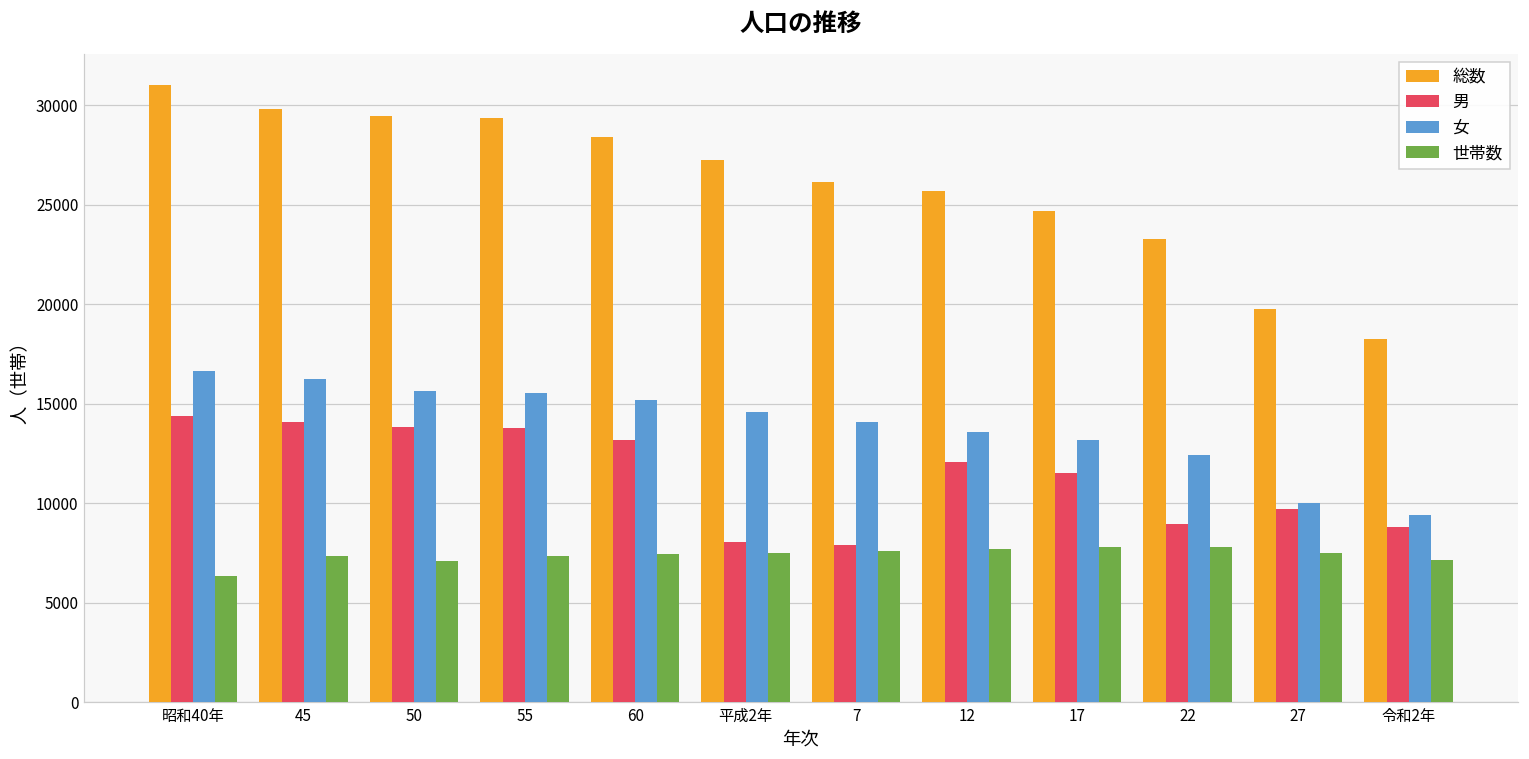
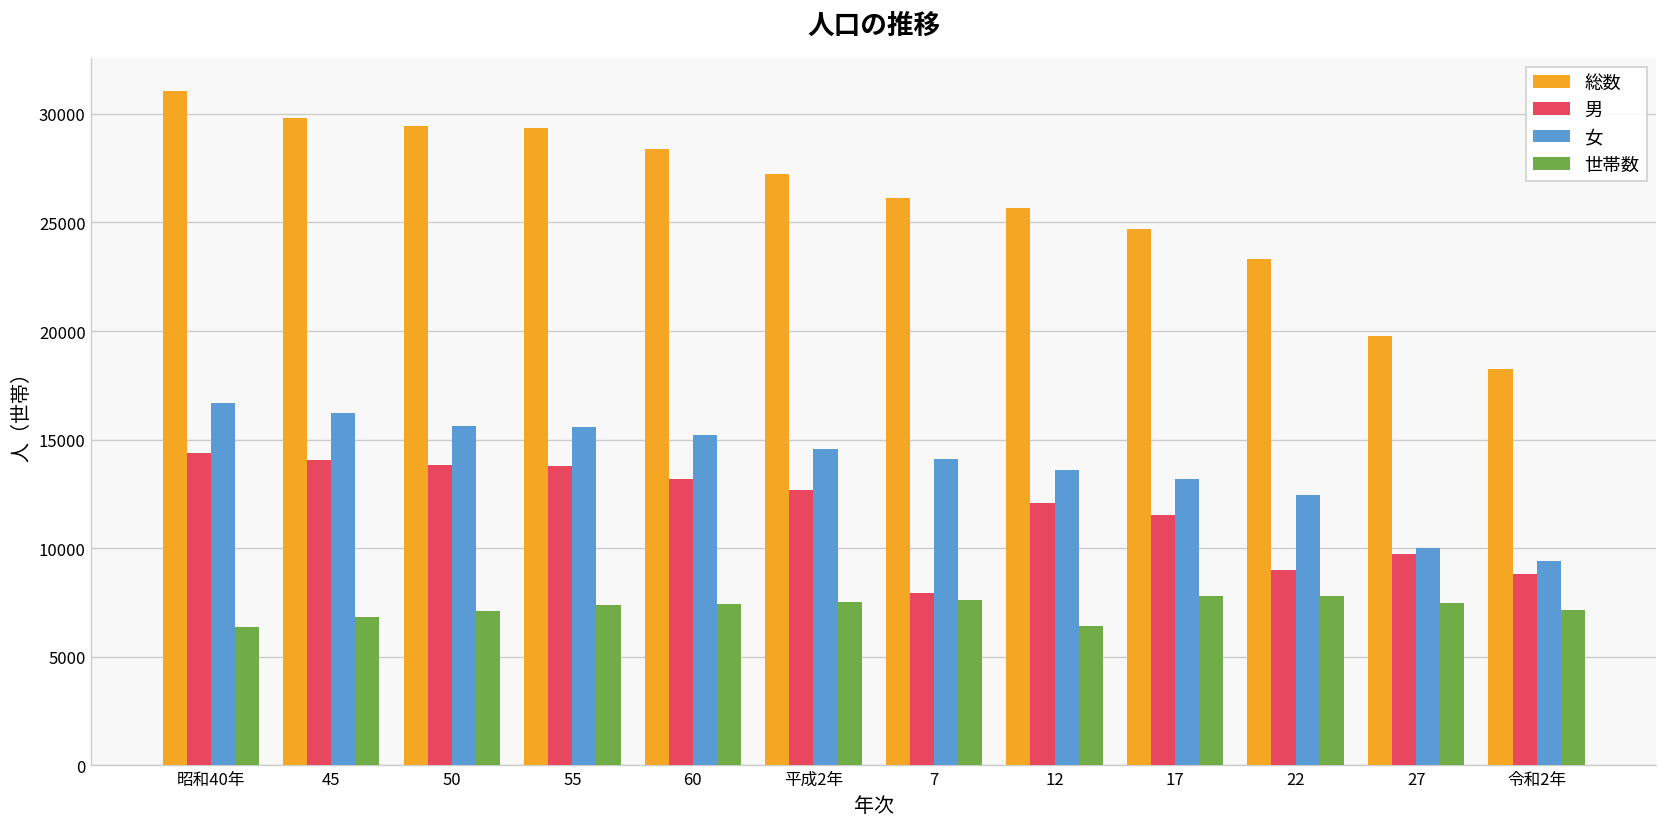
  {
    "総数": {
      "昭和40年": 31000,
      "45": 29800,
      "50": 29400,
      "55": 29400,
      "60": 28400,
      "平成2年": 27200,
      "7": 26100,
      "12": 25700,
      "17": 24700,
      "22": 23300,
      "27": 19800,
      "令和2年": 18300
    },
    "男": {
      "昭和40年": 14400,
      "45": 14100,
      "50": 13800,
      "55": 13800,
      "60": 13200,
-     "平成2年": 8000,
+     "平成2年": 12700,
      "7": 7900,
      "12": 12100,
      "17": 11500,
      "22": 9000,
      "27": 9700,
      "令和2年": 8800
    },
    "女": {
      "昭和40年": 16700,
      "45": 16200,
      "50": 15600,
      "55": 15600,
      "60": 15200,
      "平成2年": 14600,
      "7": 14100,
      "12": 13600,
      "17": 13200,
      "22": 12500,
      "27": 10000,
      "令和2年": 9400
    },
    "世帯数": {
      "昭和40年": 6400,
-     "45": 7400,
+     "45": 6800,
      "50": 7100,
      "55": 7400,
      "60": 7400,
      "平成2年": 7500,
      "7": 7600,
-     "12": 7700,
+     "12": 6400,
      "17": 7800,
      "22": 7800,
      "27": 7500,
      "令和2年": 7100
    }
  }
